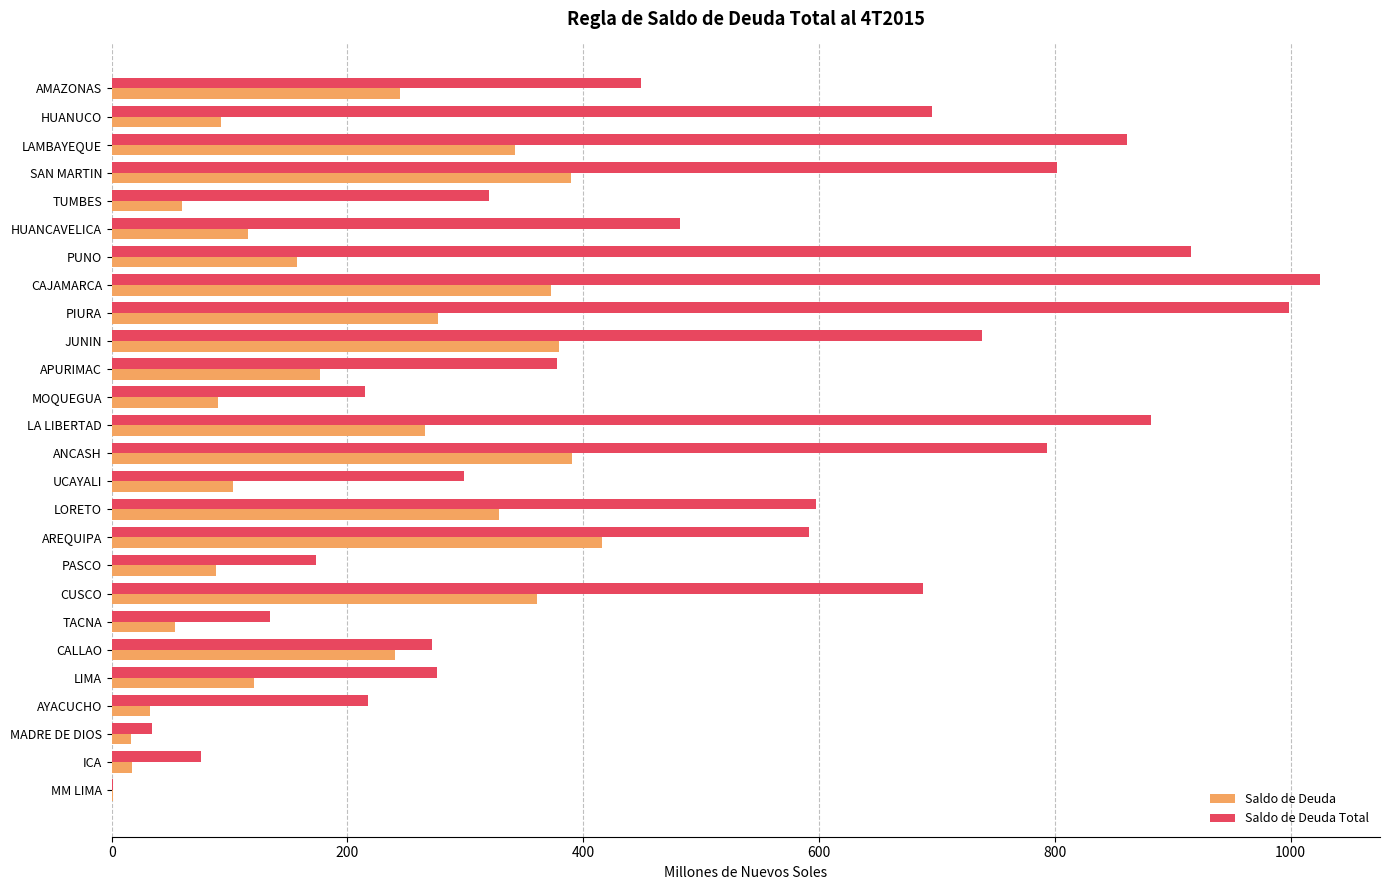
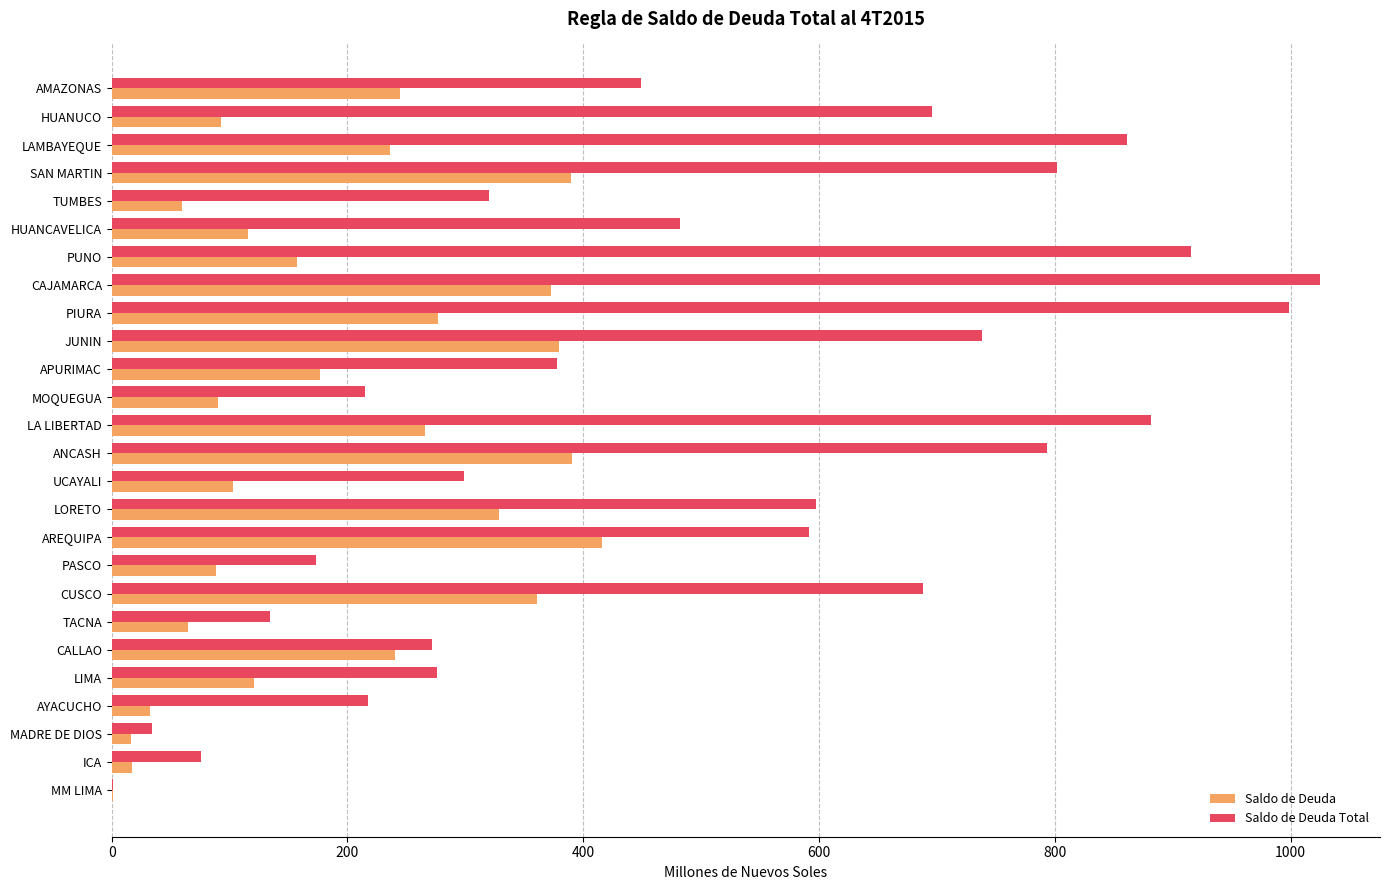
  {
    "Saldo de Deuda": {
      "AMAZONAS": 244,
      "HUANUCO": 93,
-     "LAMBAYEQUE": 342,
+     "LAMBAYEQUE": 236,
      "SAN MARTIN": 389,
      "TUMBES": 60,
      "HUANCAVELICA": 115,
      "PUNO": 157,
      "CAJAMARCA": 372,
      "PIURA": 277,
      "JUNIN": 379,
      "APURIMAC": 177,
      "MOQUEGUA": 90,
      "LA LIBERTAD": 265,
      "ANCASH": 390,
      "UCAYALI": 103,
      "LORETO": 328,
      "AREQUIPA": 416,
      "PASCO": 89,
      "CUSCO": 361,
-     "TACNA": 53,
+     "TACNA": 64,
      "CALLAO": 240,
      "LIMA": 121,
      "AYACUCHO": 33,
      "MADRE DE DIOS": 16,
      "ICA": 18
    },
    "Saldo de Deuda Total": {
      "AMAZONAS": 449,
      "HUANUCO": 696,
      "LAMBAYEQUE": 861,
      "SAN MARTIN": 802,
      "TUMBES": 320,
      "HUANCAVELICA": 482,
      "PUNO": 915,
      "CAJAMARCA": 1025,
      "PIURA": 999,
      "JUNIN": 738,
      "APURIMAC": 378,
      "MOQUEGUA": 215,
      "LA LIBERTAD": 882,
      "ANCASH": 794,
      "UCAYALI": 298,
      "LORETO": 597,
      "AREQUIPA": 591,
      "PASCO": 173,
      "CUSCO": 688,
      "TACNA": 134,
      "CALLAO": 272,
      "LIMA": 276,
      "AYACUCHO": 217,
      "MADRE DE DIOS": 34,
      "ICA": 76
    }
  }
